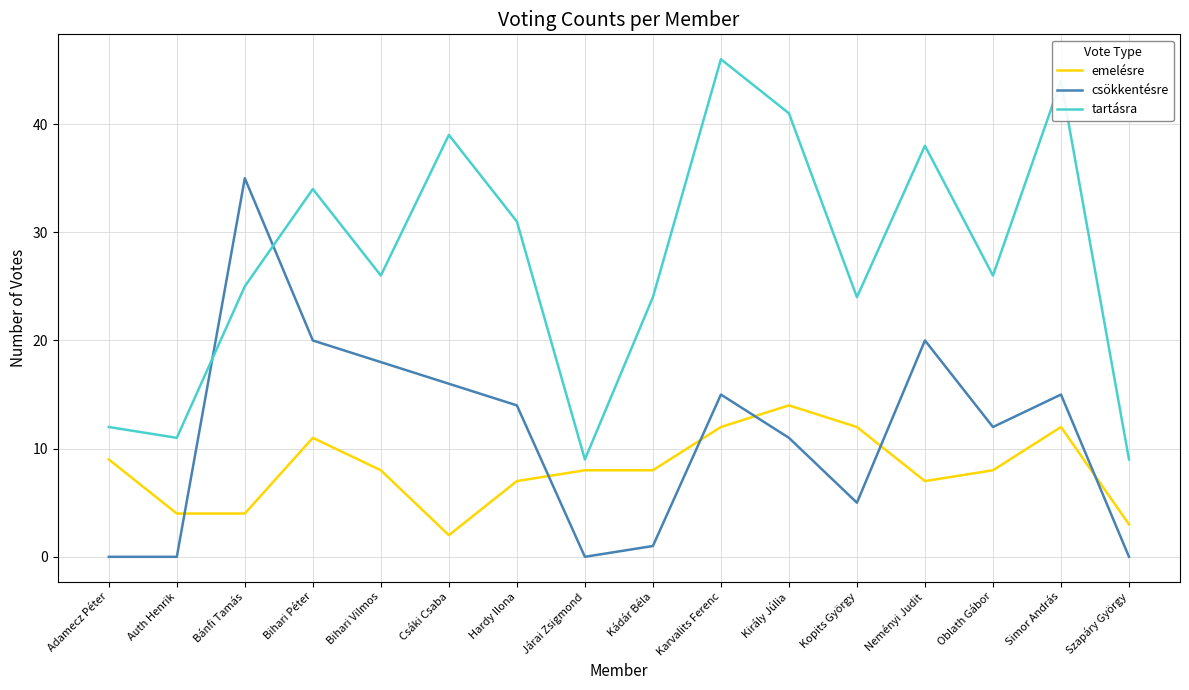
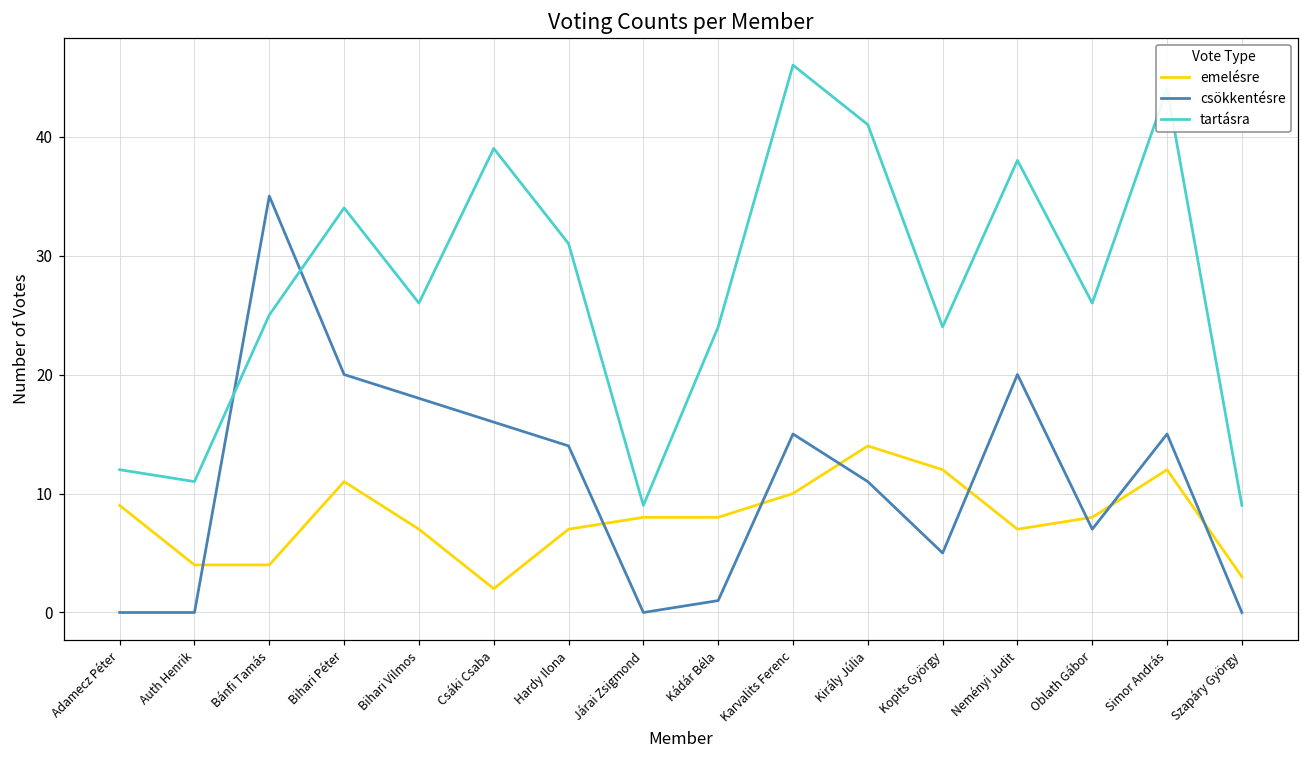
  {
    "emelésre": {
      "Adamecz Péter": 9,
      "Auth Henrik": 4,
      "Bánfi Tamás": 4,
      "Bihari Péter": 11,
-     "Bihari Vilmos": 8,
+     "Bihari Vilmos": 7,
      "Csáki Csaba": 2,
      "Hardy Ilona": 7,
      "Járai Zsigmond": 8,
      "Kádár Béla": 8,
-     "Karvalits Ferenc": 12,
+     "Karvalits Ferenc": 10,
      "Király Júlia": 14,
      "Kopits György": 12,
      "Neményi Judit": 7,
      "Oblath Gábor": 8,
      "Simor András": 12,
      "Szapáry György": 3
    },
    "csökkentésre": {
      "Adamecz Péter": 0,
      "Auth Henrik": 0,
      "Bánfi Tamás": 35,
      "Bihari Péter": 20,
      "Bihari Vilmos": 18,
      "Csáki Csaba": 16,
      "Hardy Ilona": 14,
      "Járai Zsigmond": 0,
      "Kádár Béla": 1,
      "Karvalits Ferenc": 15,
      "Király Júlia": 11,
      "Kopits György": 5,
      "Neményi Judit": 20,
-     "Oblath Gábor": 12,
+     "Oblath Gábor": 7,
      "Simor András": 15,
      "Szapáry György": 0
    },
    "tartásra": {
      "Adamecz Péter": 12,
      "Auth Henrik": 11,
      "Bánfi Tamás": 25,
      "Bihari Péter": 34,
      "Bihari Vilmos": 26,
      "Csáki Csaba": 39,
      "Hardy Ilona": 31,
      "Járai Zsigmond": 9,
      "Kádár Béla": 24,
      "Karvalits Ferenc": 46,
      "Király Júlia": 41,
      "Kopits György": 24,
      "Neményi Judit": 38,
      "Oblath Gábor": 26,
      "Szapáry György": 9
    }
  }
